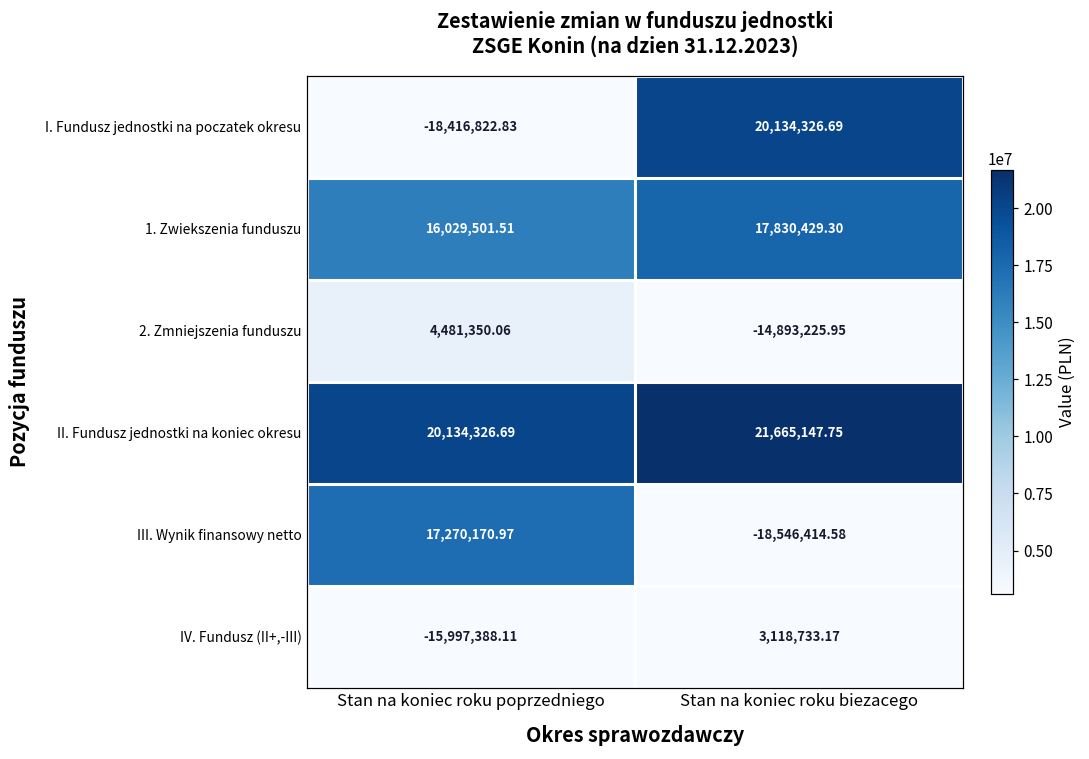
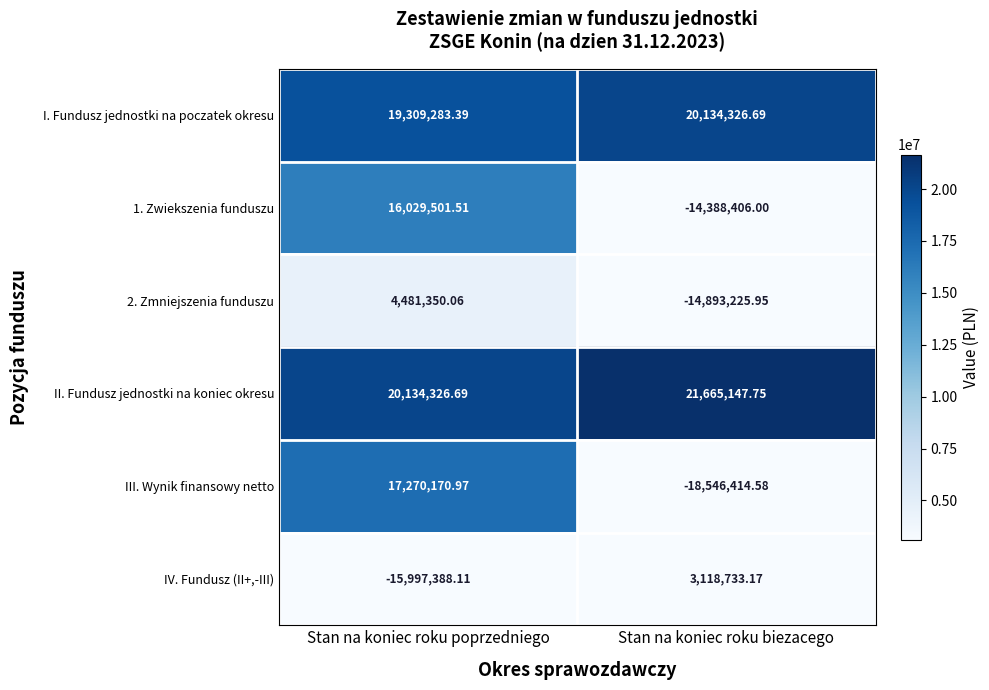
  {
    "I. Fundusz jednostki na poczatek okresu": {
-     "Stan na koniec roku poprzedniego": "-18,416,822.83",
+     "Stan na koniec roku poprzedniego": "19,309,283.39",
      "Stan na koniec roku biezacego": "20,134,326.69"
    },
    "1. Zwiekszenia funduszu": {
      "Stan na koniec roku poprzedniego": "16,029,501.51",
-     "Stan na koniec roku biezacego": "17,830,429.30"
+     "Stan na koniec roku biezacego": "-14,388,406.00"
    },
    "2. Zmniejszenia funduszu": {
      "Stan na koniec roku poprzedniego": "4,481,350.06",
      "Stan na koniec roku biezacego": "-14,893,225.95"
    },
    "II. Fundusz jednostki na koniec okresu": {
      "Stan na koniec roku poprzedniego": "20,134,326.69",
      "Stan na koniec roku biezacego": "21,665,147.75"
    },
    "III. Wynik finansowy netto": {
      "Stan na koniec roku poprzedniego": "17,270,170.97",
      "Stan na koniec roku biezacego": "-18,546,414.58"
    },
    "IV. Fundusz (II+,-III)": {
      "Stan na koniec roku poprzedniego": "-15,997,388.11",
      "Stan na koniec roku biezacego": "3,118,733.17"
    }
  }
